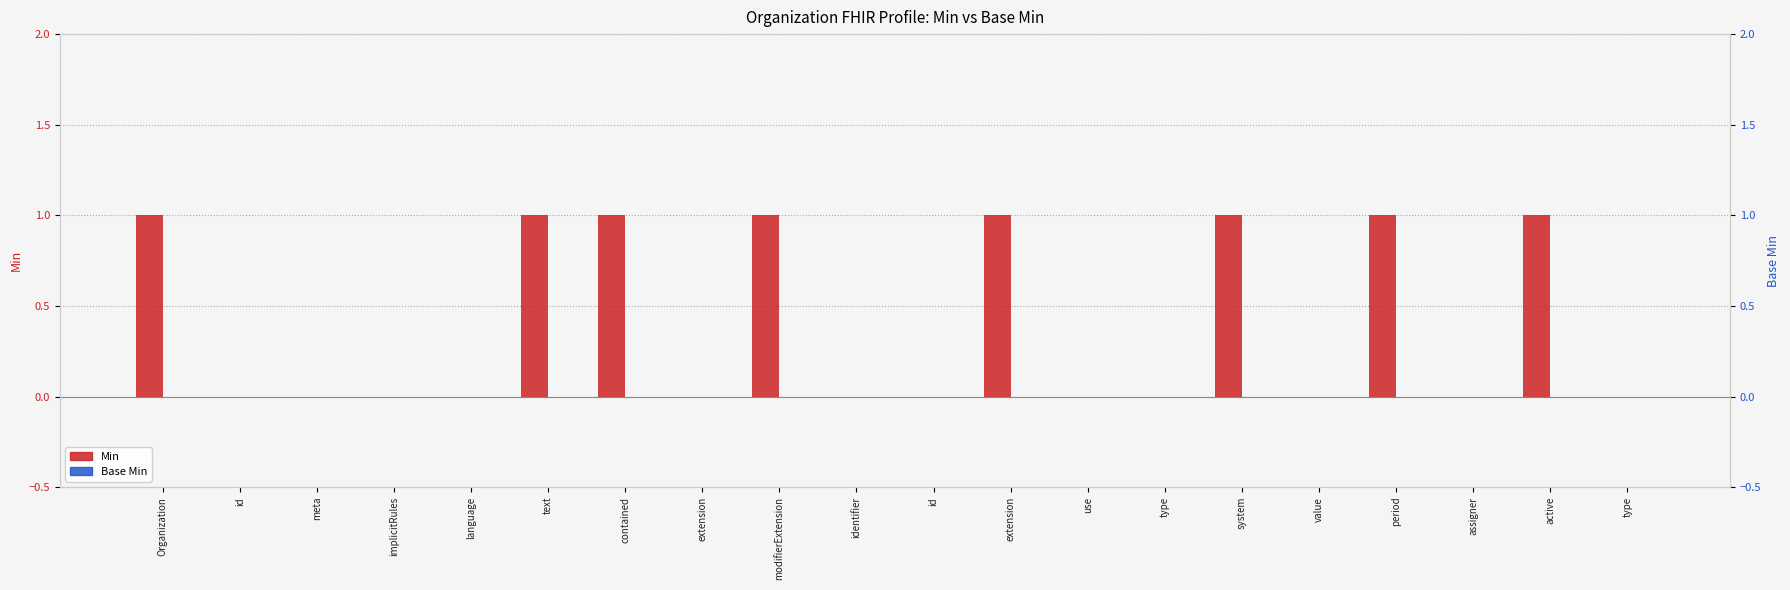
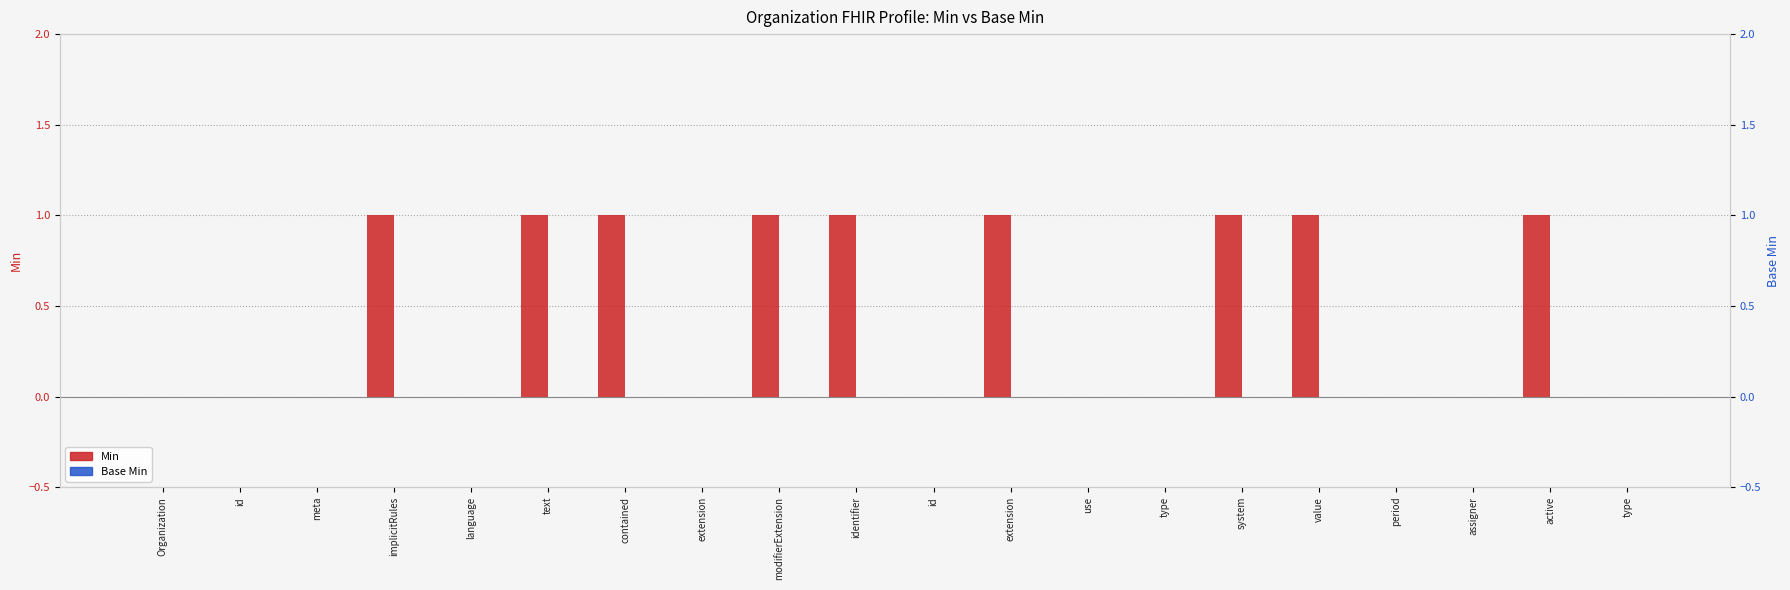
  {
    "Min": {
-     "Organization": 1,
+     "Organization": 0,
      "meta": 0,
-     "implicitRules": 0,
+     "implicitRules": 1,
      "language": 0,
      "text": 1,
      "contained": 1,
      "modifierExtension": 1,
-     "identifier": 0,
+     "identifier": 1,
      "use": 0,
      "system": 1,
-     "value": 0,
-     "period": 1,
+     "value": 1,
+     "period": 0,
      "assigner": 0,
      "active": 1
    },
    "Base Min": {
      "Organization": 0.00,
      "meta": 0.00,
      "implicitRules": 0.00,
      "language": 0.00,
      "text": 0.00,
      "contained": 0.00,
      "modifierExtension": 0.00,
      "identifier": 0.00,
      "use": 0.00,
      "system": 0.00,
      "value": 0.00,
      "period": 0.00,
      "assigner": 0.00,
      "active": 0.00
    }
  }
